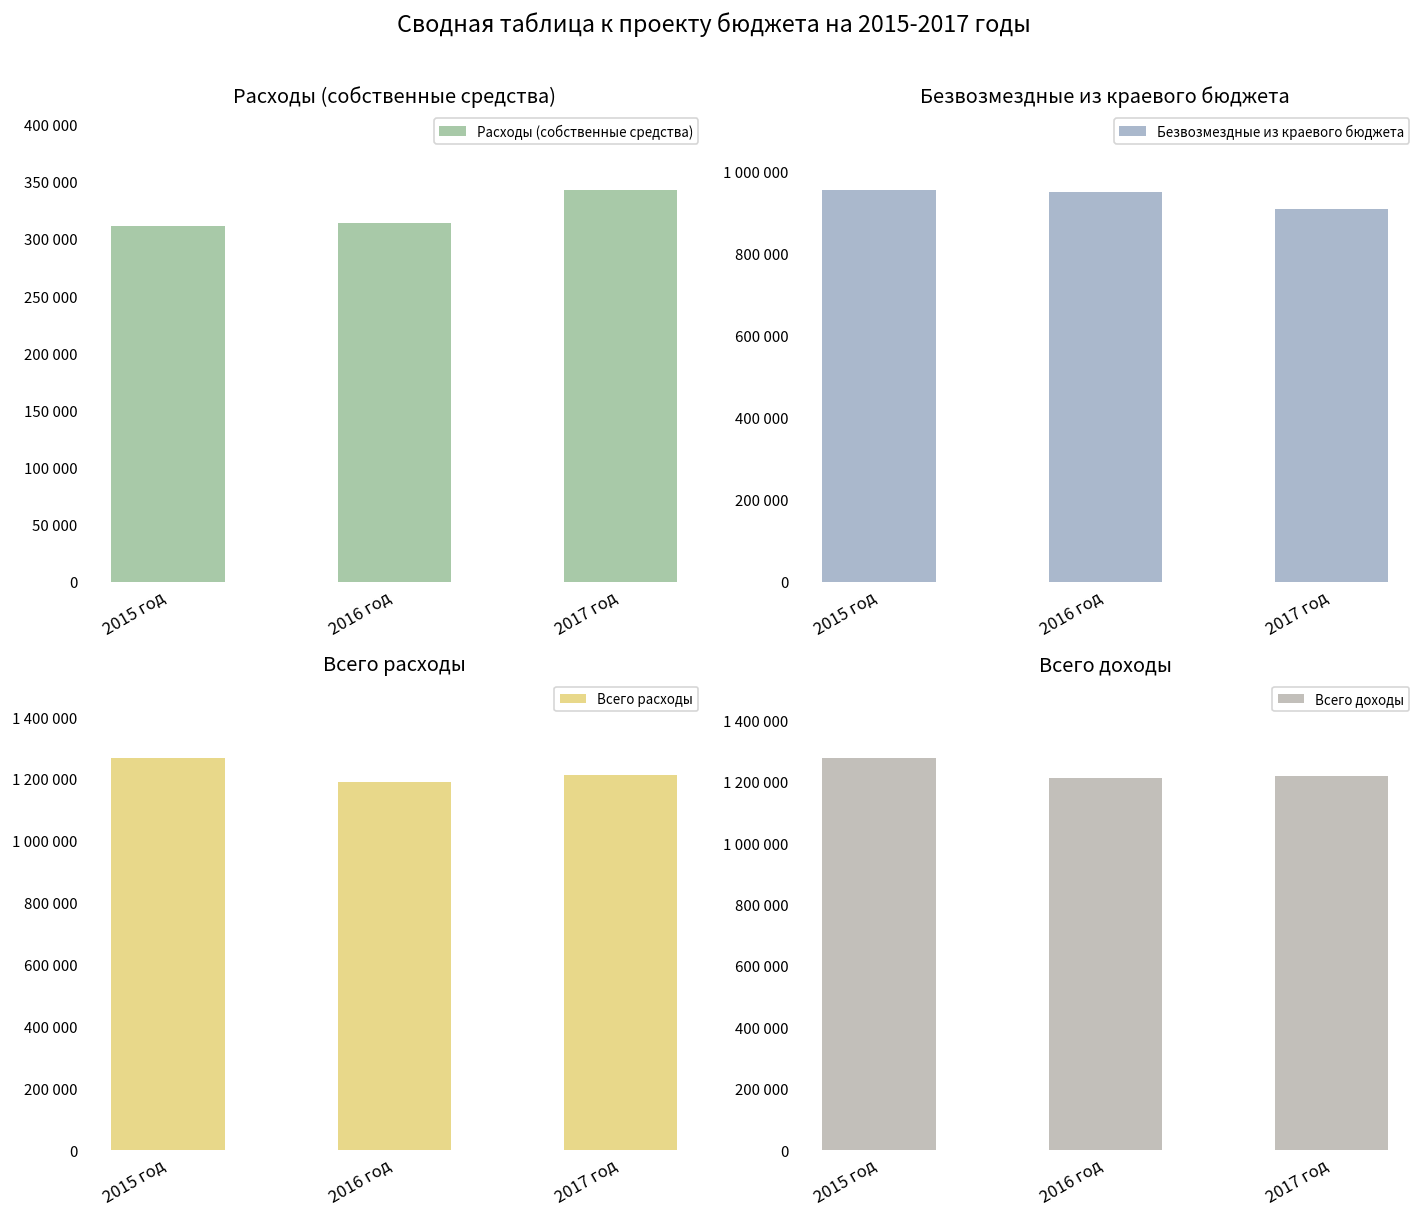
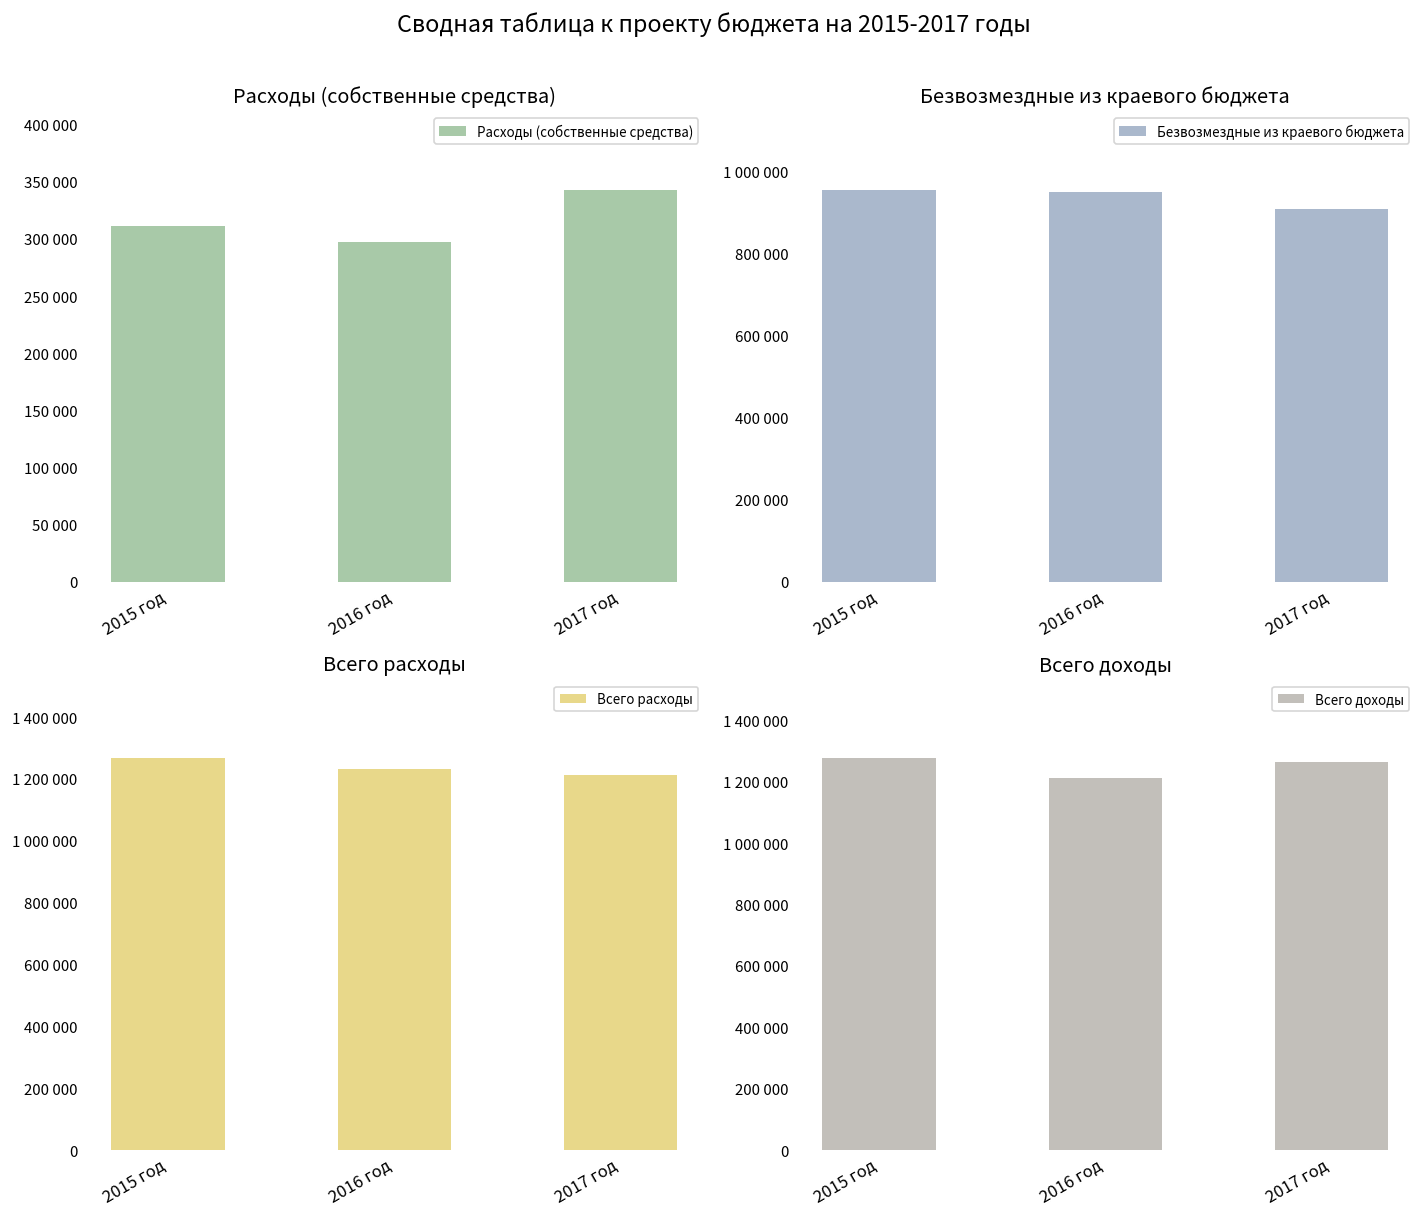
  {
    "Расходы (собственные средства)": {
      "2015 год": 310000,
-     "2016 год": 310000,
+     "2016 год": 300000,
      "2017 год": 340000
    },
    "Безвозмездные из краевого бюджета": {
      "2015 год": 960000,
      "2016 год": 950000,
      "2017 год": 910000
    },
    "Всего расходы": {
      "2015 год": 1270000,
-     "2016 год": 1190000,
+     "2016 год": 1230000,
      "2017 год": 1210000
    },
    "Всего доходы": {
      "2015 год": 1280000,
      "2016 год": 1210000,
-     "2017 год": 1220000
+     "2017 год": 1260000
    }
  }
